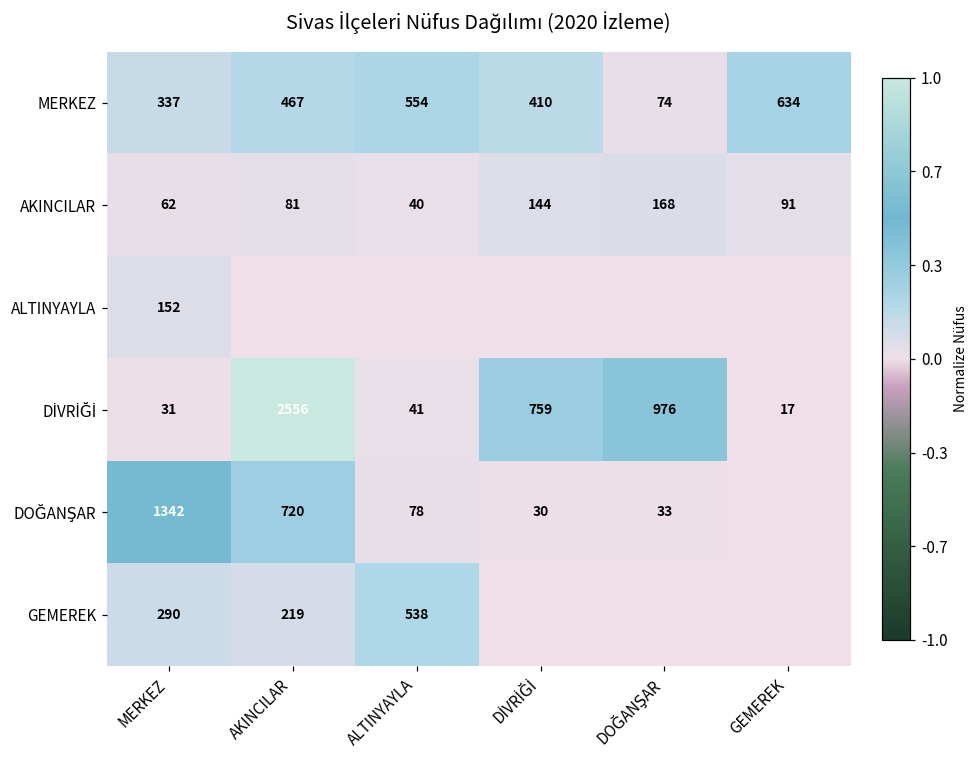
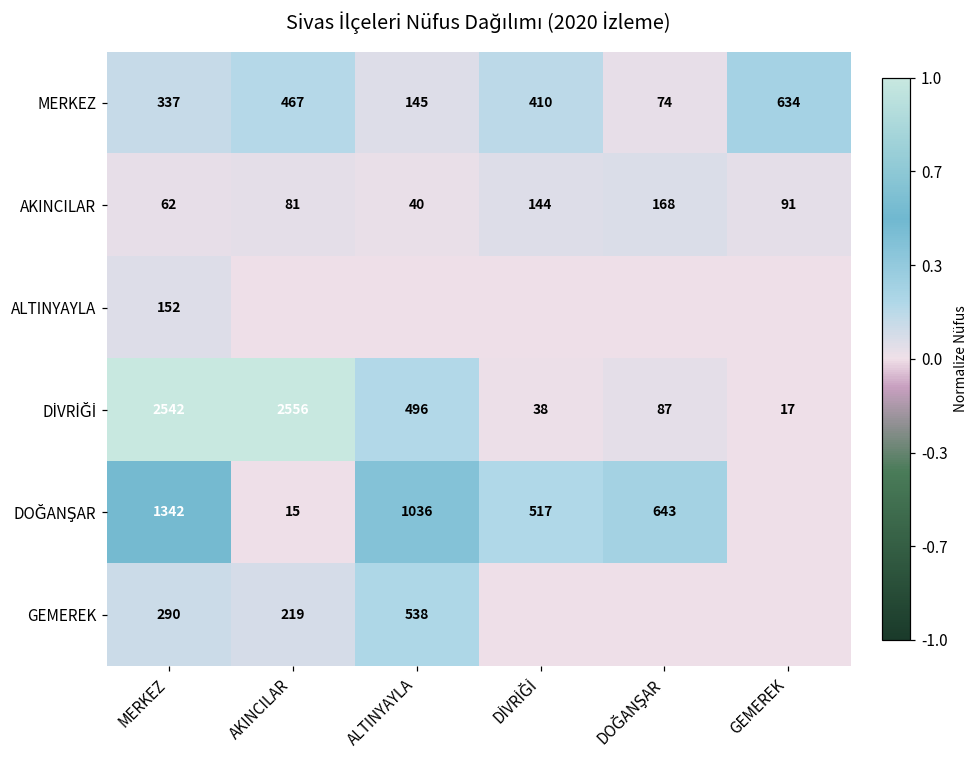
  {
    "MERKEZ": {
      "MERKEZ": 337,
      "AKINCILAR": 467,
-     "ALTINYAYLA": 554,
+     "ALTINYAYLA": 145,
      "DİVRİĞİ": 410,
      "DOĞANŞAR": 74,
      "GEMEREK": 634
    },
    "AKINCILAR": {
      "MERKEZ": 62,
      "AKINCILAR": 81,
      "ALTINYAYLA": 40,
      "DİVRİĞİ": 144,
      "DOĞANŞAR": 168,
      "GEMEREK": 91
    },
    "ALTINYAYLA": {
      "MERKEZ": 152
    },
    "DİVRİĞİ": {
-     "MERKEZ": 31,
+     "MERKEZ": 2542,
      "AKINCILAR": 2556,
-     "ALTINYAYLA": 41,
-     "DİVRİĞİ": 759,
-     "DOĞANŞAR": 976,
+     "ALTINYAYLA": 496,
+     "DİVRİĞİ": 38,
+     "DOĞANŞAR": 87,
      "GEMEREK": 17
    },
    "DOĞANŞAR": {
      "MERKEZ": 1342,
-     "AKINCILAR": 720,
-     "ALTINYAYLA": 78,
-     "DİVRİĞİ": 30,
-     "DOĞANŞAR": 33
+     "AKINCILAR": 15,
+     "ALTINYAYLA": 1036,
+     "DİVRİĞİ": 517,
+     "DOĞANŞAR": 643
    },
    "GEMEREK": {
      "MERKEZ": 290,
      "AKINCILAR": 219,
      "ALTINYAYLA": 538
    }
  }
